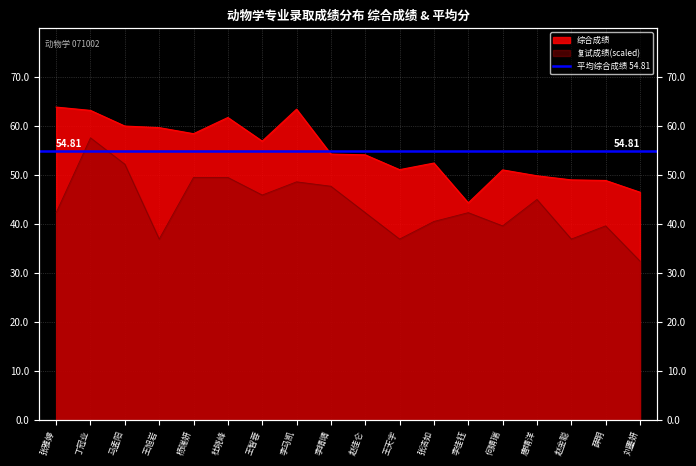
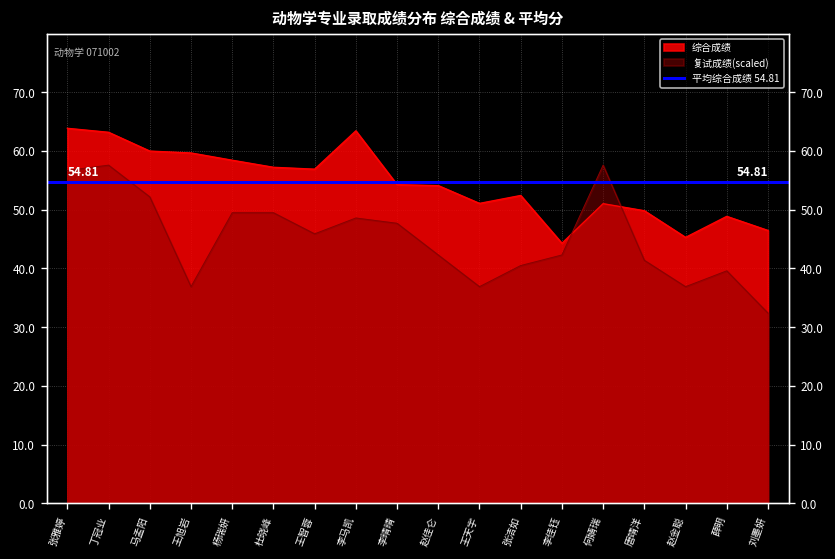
  {
    "综合成绩": {
      "张雅婷": 64,
      "丁冠业": 63,
      "马孟阳": 60,
      "王旭岩": 60,
      "杨瑞妍": 58,
-     "杜晓峰": 62,
+     "杜晓峰": 57,
      "王智蓉": 57,
      "李马凯": 63,
      "李晴晴": 54,
      "赵佳仑": 54,
      "王天宇": 51,
      "张洁如": 52,
      "李佳钰": 44,
      "何婧瑞": 51,
      "唐靖洋": 50,
-     "赵金聪": 49,
+     "赵金聪": 45,
      "薛明": 49,
      "刘墨妍": 46
    },
    "复试成绩(scaled)": {
-     "张雅婷": 42,
+     "张雅婷": 57,
      "丁冠业": 58,
      "马孟阳": 52,
      "王旭岩": 37,
      "杨瑞妍": 50,
      "杜晓峰": 50,
      "王智蓉": 46,
      "李马凯": 49,
      "李晴晴": 48,
      "赵佳仑": 42,
      "王天宇": 37,
      "张洁如": 41,
      "李佳钰": 42,
-     "何婧瑞": 40,
-     "唐靖洋": 45,
+     "何婧瑞": 58,
+     "唐靖洋": 41,
      "赵金聪": 37,
      "薛明": 40,
      "刘墨妍": 32
    }
  }
